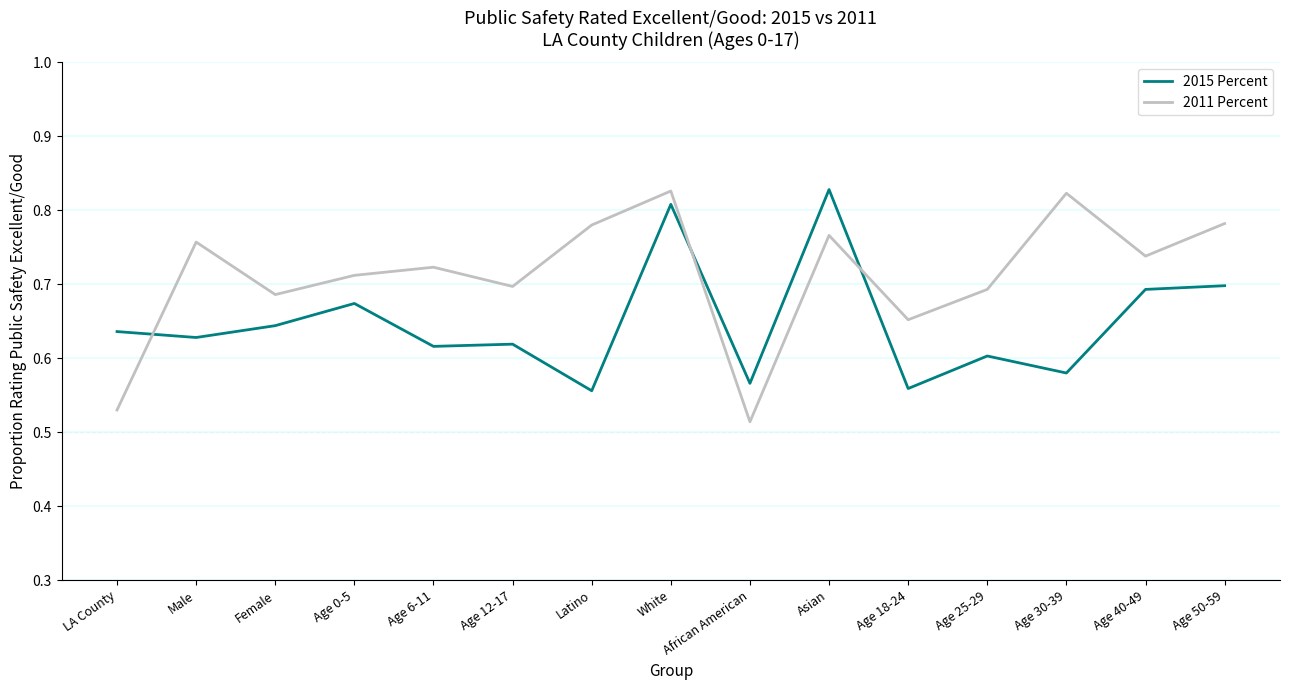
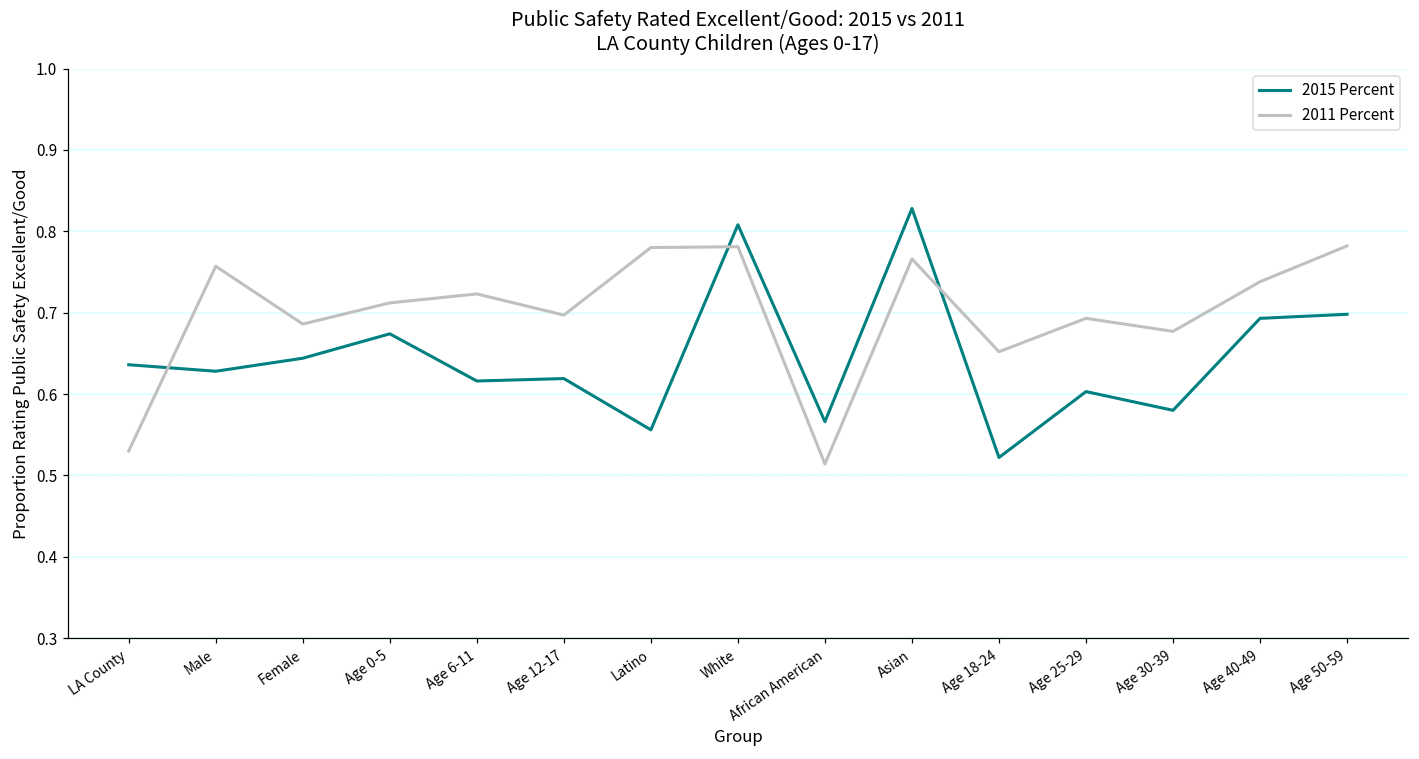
  {
    "2015 Percent": {
      "LA County": 0.64,
      "Male": 0.63,
      "Female": 0.64,
      "Age 0-5": 0.67,
      "Age 6-11": 0.62,
      "Age 12-17": 0.62,
      "Latino": 0.56,
      "White": 0.81,
      "African American": 0.57,
      "Asian": 0.83,
-     "Age 18-24": 0.56,
+     "Age 18-24": 0.52,
      "Age 25-29": 0.60,
      "Age 30-39": 0.58,
      "Age 40-49": 0.69,
      "Age 50-59": 0.70
    },
    "2011 Percent": {
      "LA County": 0.53,
      "Male": 0.76,
      "Female": 0.69,
      "Age 0-5": 0.71,
      "Age 6-11": 0.72,
      "Age 12-17": 0.70,
      "Latino": 0.78,
-     "White": 0.83,
+     "White": 0.78,
      "African American": 0.51,
      "Asian": 0.77,
      "Age 18-24": 0.65,
      "Age 25-29": 0.69,
-     "Age 30-39": 0.82,
+     "Age 30-39": 0.68,
      "Age 40-49": 0.74,
      "Age 50-59": 0.78
    }
  }
